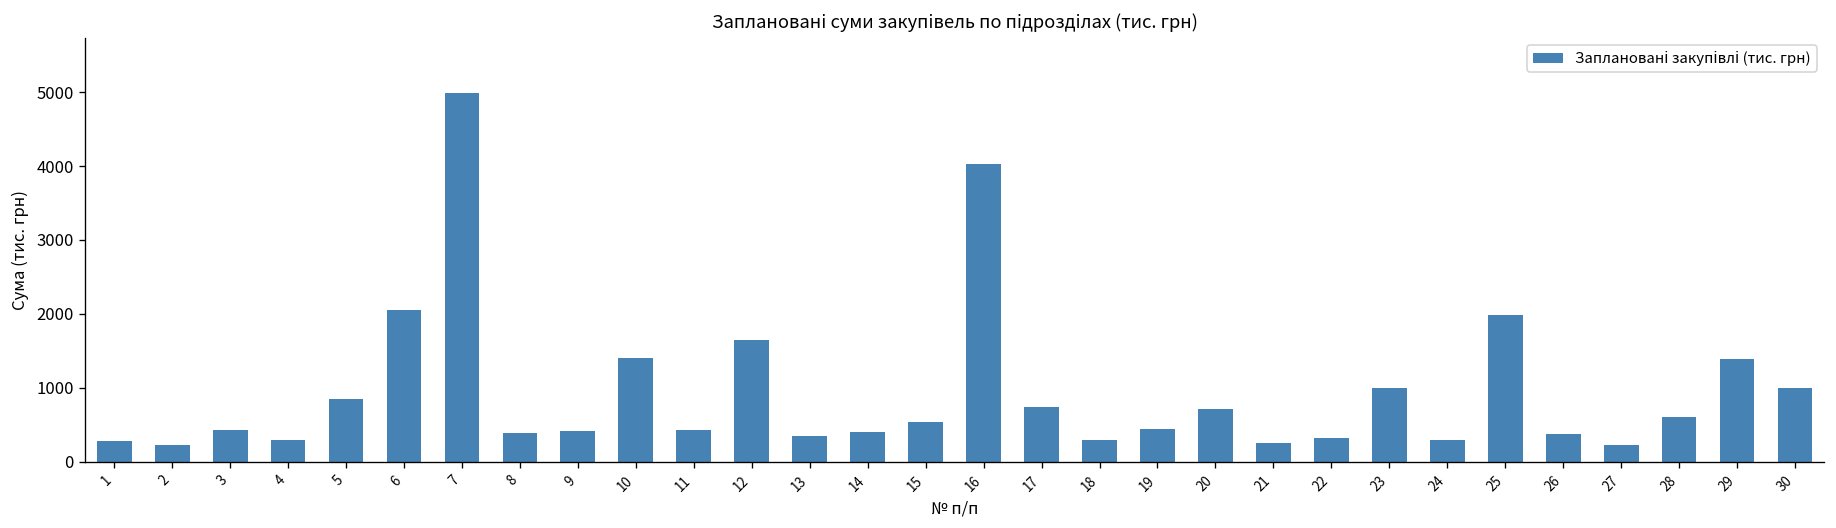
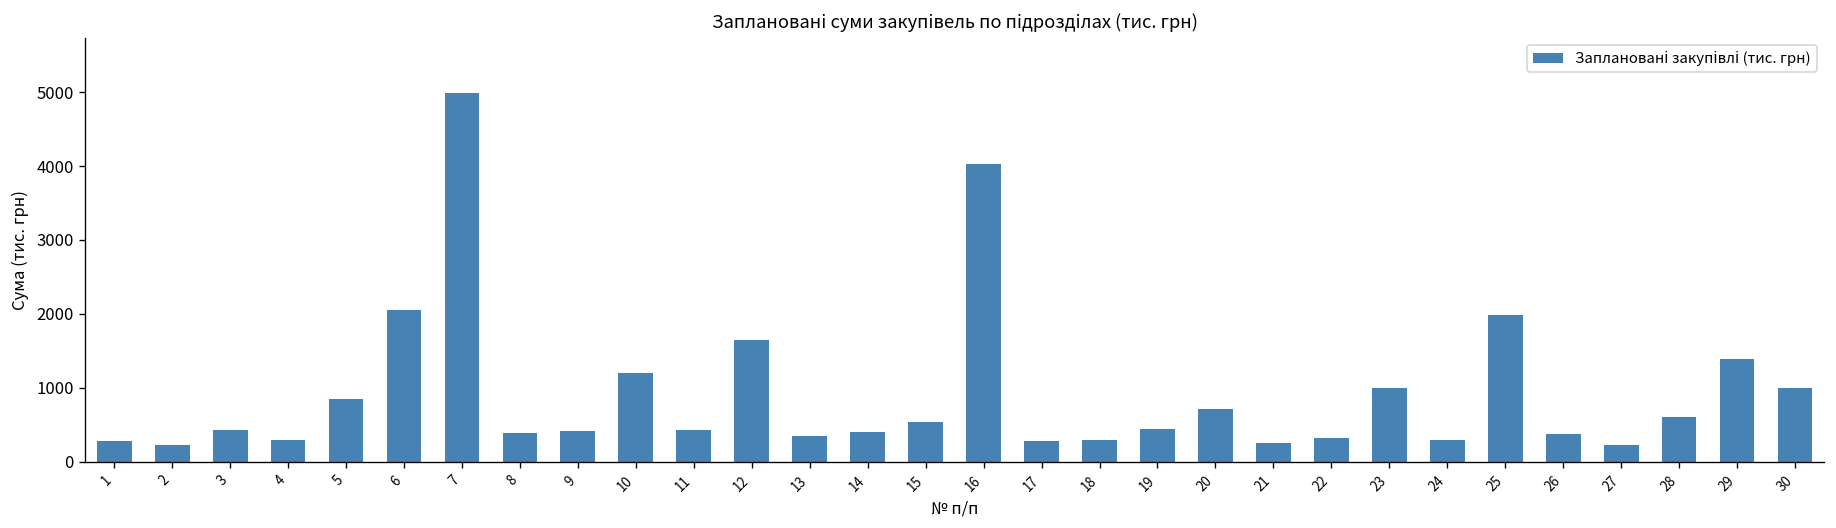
  {
    "1": 300,
    "2": 200,
    "3": 400,
    "4": 300,
    "5": 800,
    "6": 2000,
    "7": 5000,
    "8": 400,
    "9": 400,
-   "10": 1400,
+   "10": 1200,
    "11": 400,
    "12": 1700,
    "13": 400,
    "14": 400,
    "15": 500,
    "16": 4000,
-   "17": 700,
+   "17": 300,
    "18": 300,
    "19": 500,
    "20": 700,
    "21": 300,
    "22": 300,
    "23": 1000,
    "24": 300,
    "25": 2000,
    "26": 400,
    "27": 200,
    "28": 600,
    "29": 1400,
    "30": 1000
  }
